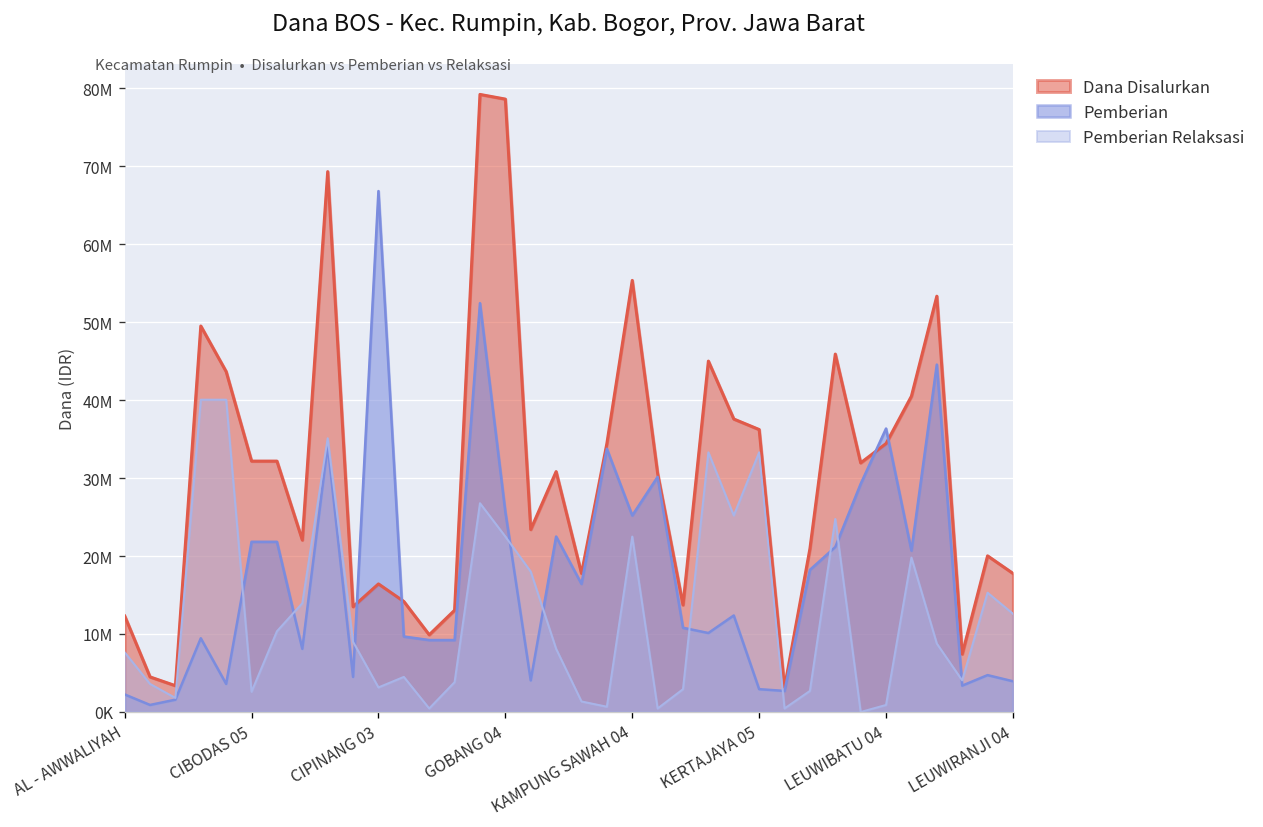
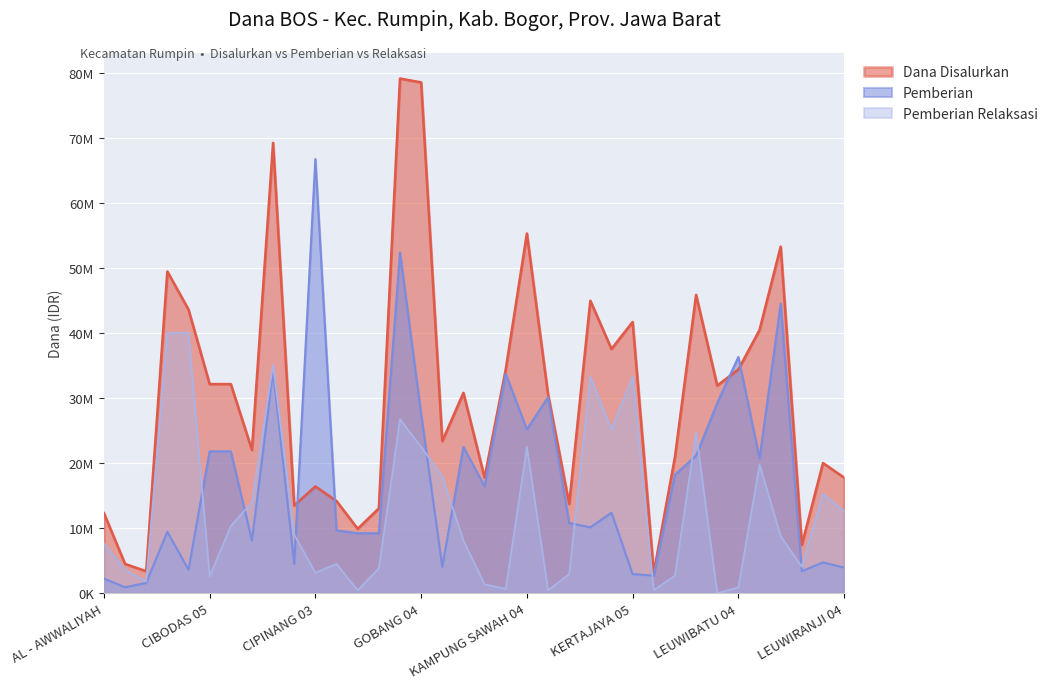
  {
    "Dana Disalurkan": {
      "AL - AWWALIYAH": 12000000,
      "CIBODAS 05": 32000000,
      "CIPINANG 03": 16000000,
      "GOBANG 04": 79000000,
      "KAMPUNG SAWAH 04": 55000000,
-     "KERTAJAYA 05": 36000000,
+     "KERTAJAYA 05": 42000000,
      "LEUWIBATU 04": 34000000,
      "LEUWIRANJI 04": 18000000
    },
    "Pemberian": {
      "AL - AWWALIYAH": 2000000,
      "CIBODAS 05": 22000000,
      "CIPINANG 03": 67000000,
-     "GOBANG 04": 26000000,
+     "GOBANG 04": 28000000,
      "KAMPUNG SAWAH 04": 25000000,
      "KERTAJAYA 05": 3000000,
      "LEUWIBATU 04": 36000000,
      "LEUWIRANJI 04": 4000000
    },
    "Pemberian Relaksasi": {
      "AL - AWWALIYAH": 8000000,
      "CIBODAS 05": 3000000,
      "CIPINANG 03": 3000000,
      "GOBANG 04": 23000000,
      "KAMPUNG SAWAH 04": 23000000,
      "KERTAJAYA 05": 33000000,
      "LEUWIBATU 04": 1000000,
      "LEUWIRANJI 04": 13000000
    }
  }
